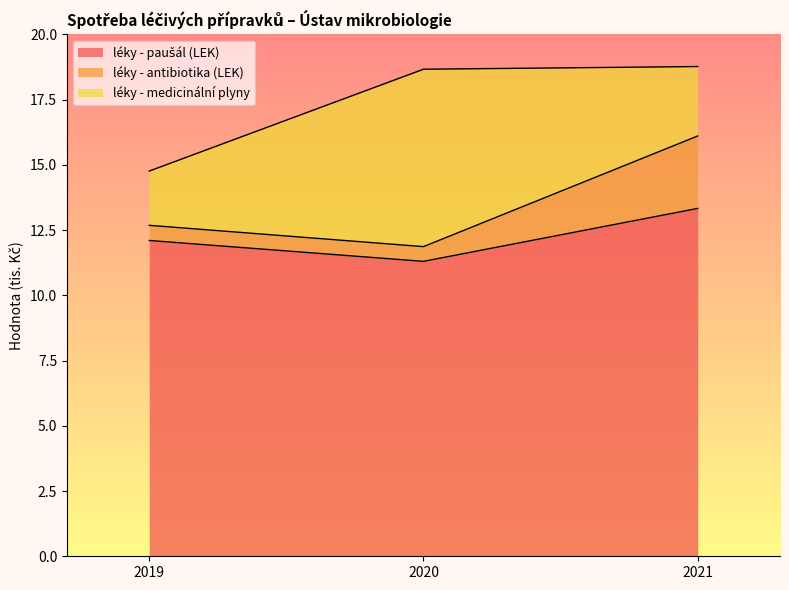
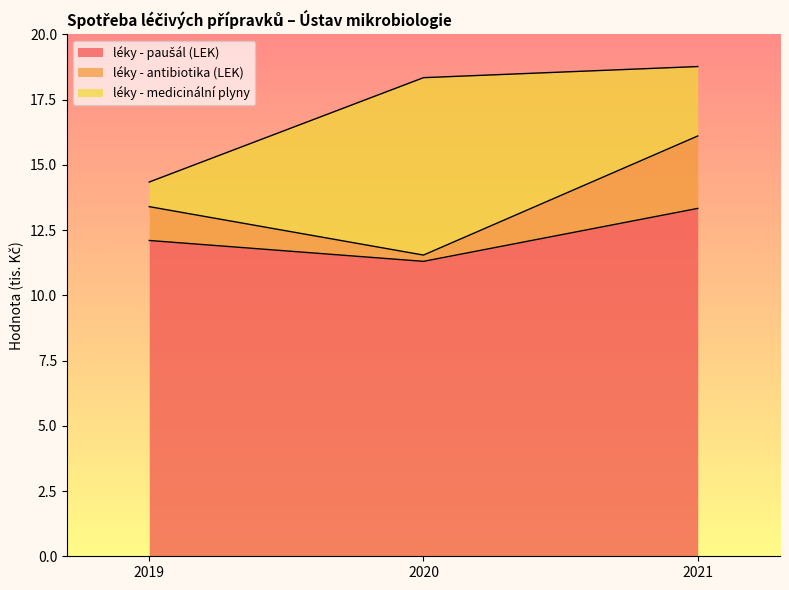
  {
    "léky - paušál (LEK)": {
      "2019": 12.1,
      "2020": 11.3,
      "2021": 13.3
    },
    "léky - antibiotika (LEK)": {
-     "2019": 0.6,
-     "2020": 0.6,
+     "2019": 1.3,
+     "2020": 0.2,
      "2021": 2.8
    },
    "léky - medicinální plyny": {
-     "2019": 2.1,
+     "2019": 0.9,
      "2020": 6.8,
      "2021": 2.7
    }
  }
